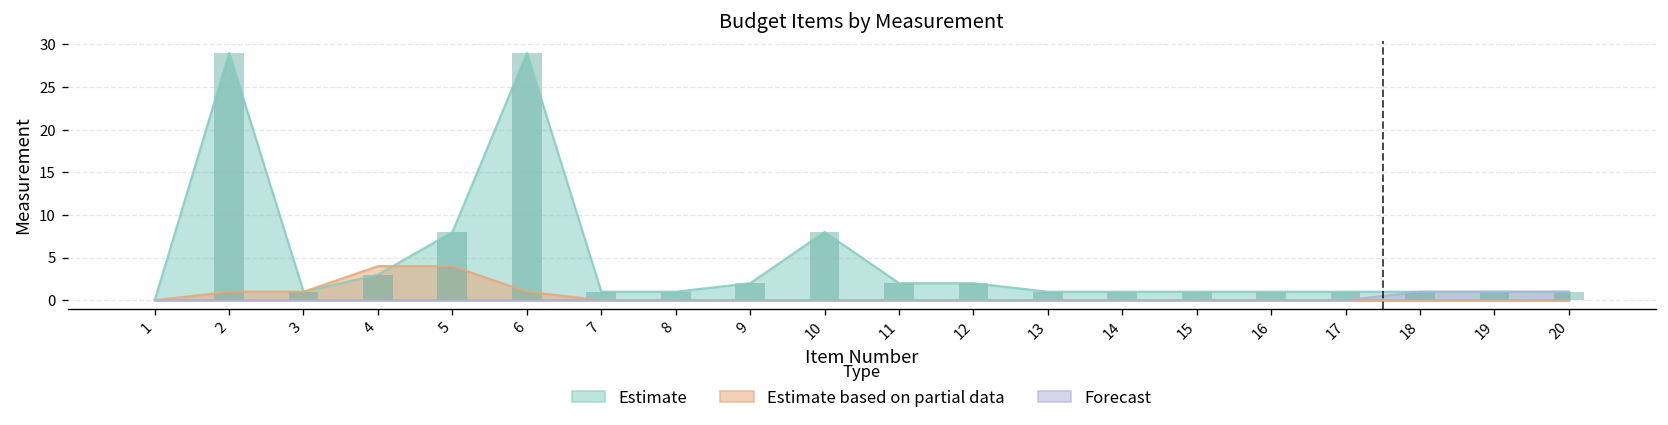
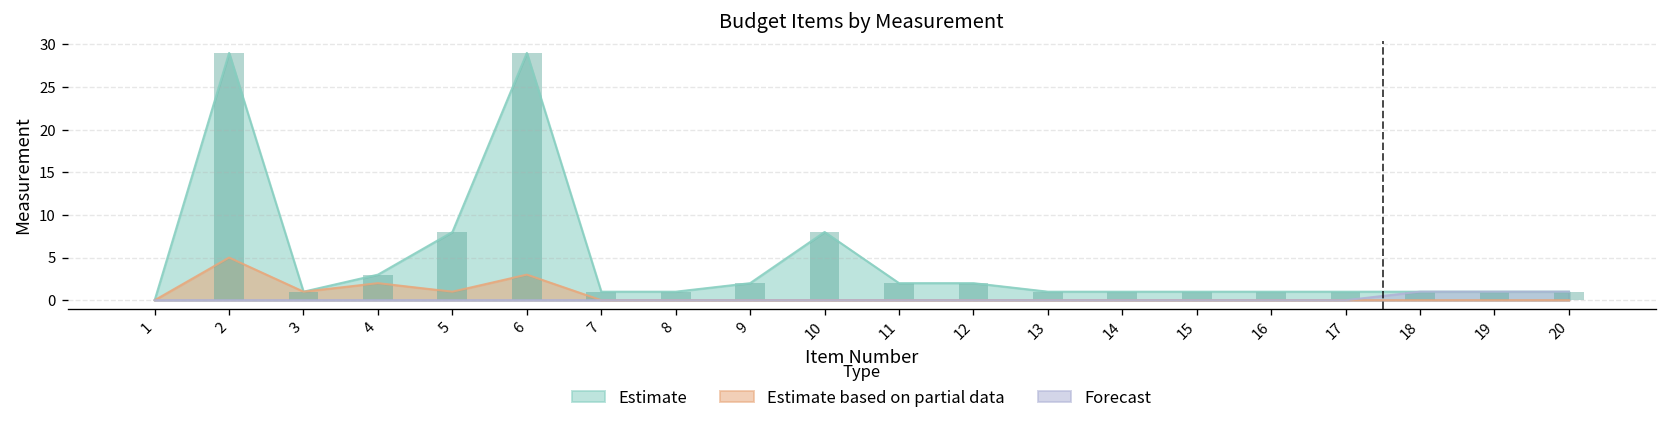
  {
    "Estimate based on partial data": {
-     "2": 1,
-     "4": 4,
-     "5": 4,
-     "6": 1,
+     "2": 5,
+     "4": 2,
+     "5": 1,
+     "6": 3,
      "18": 0,
      "19": 0,
      "20": 0
    }
  }
